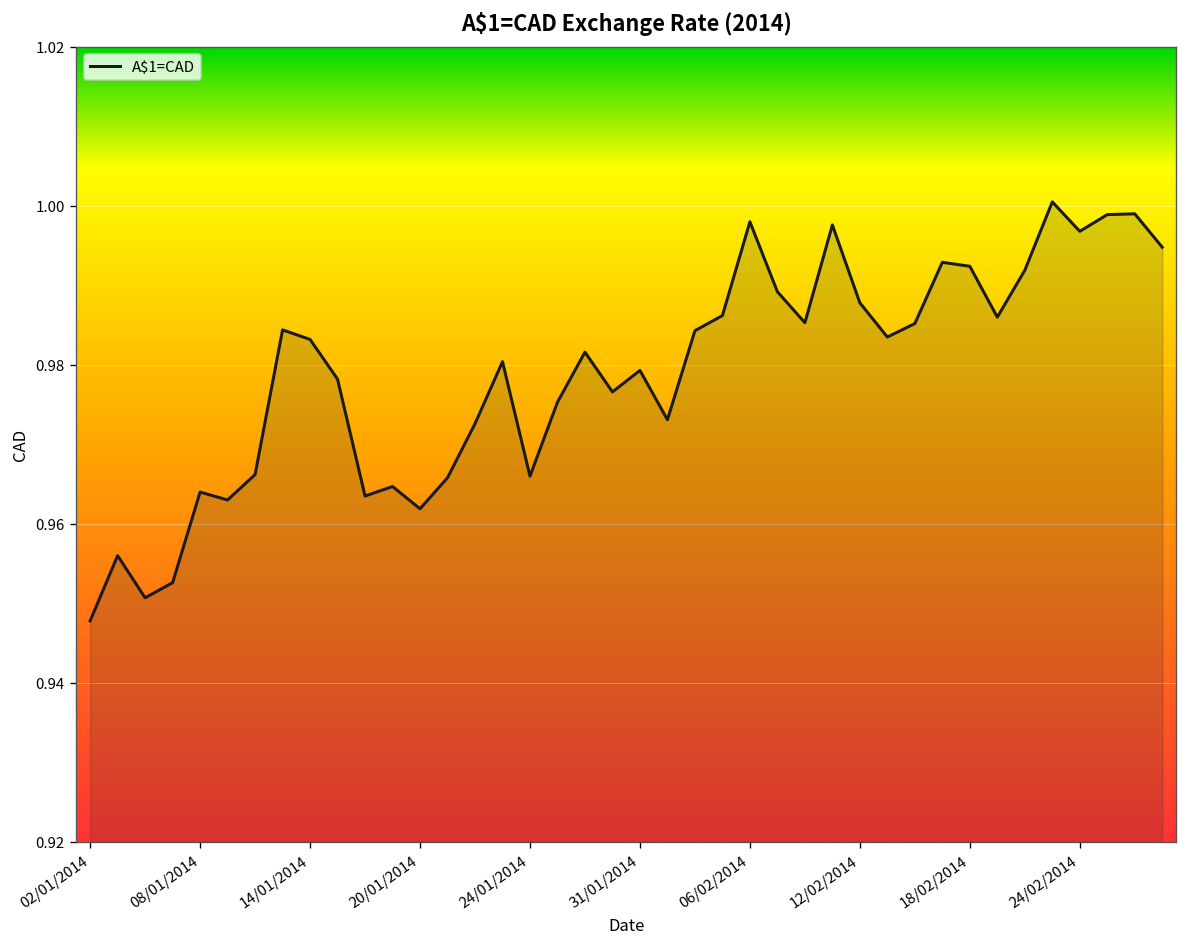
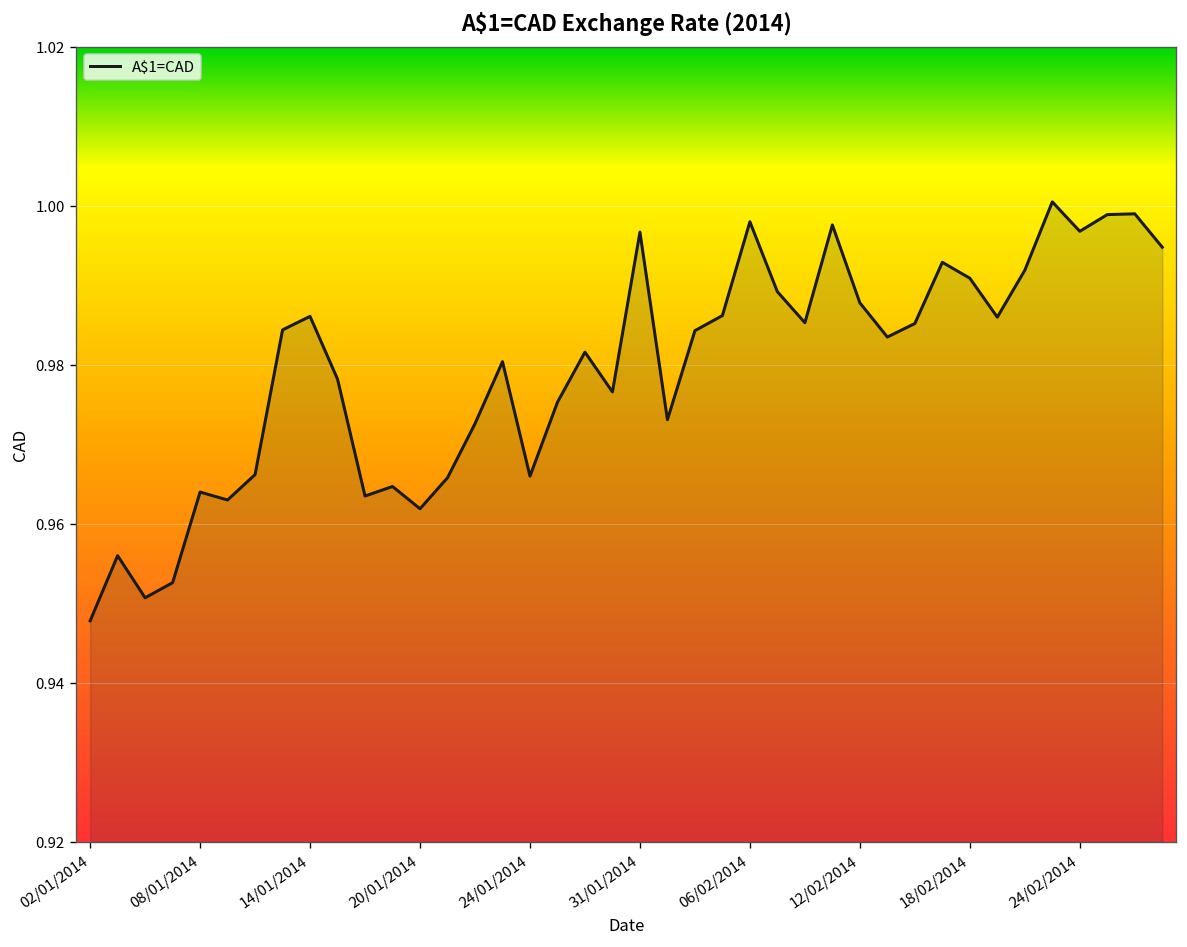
  {
    "02/01/2014": 0.948,
    "08/01/2014": 0.964,
-   "14/01/2014": 0.983,
+   "14/01/2014": 0.986,
    "20/01/2014": 0.962,
    "24/01/2014": 0.966,
-   "31/01/2014": 0.979,
+   "31/01/2014": 0.997,
    "06/02/2014": 0.998,
    "12/02/2014": 0.988,
-   "18/02/2014": 0.992,
+   "18/02/2014": 0.991,
    "24/02/2014": 0.997
  }
